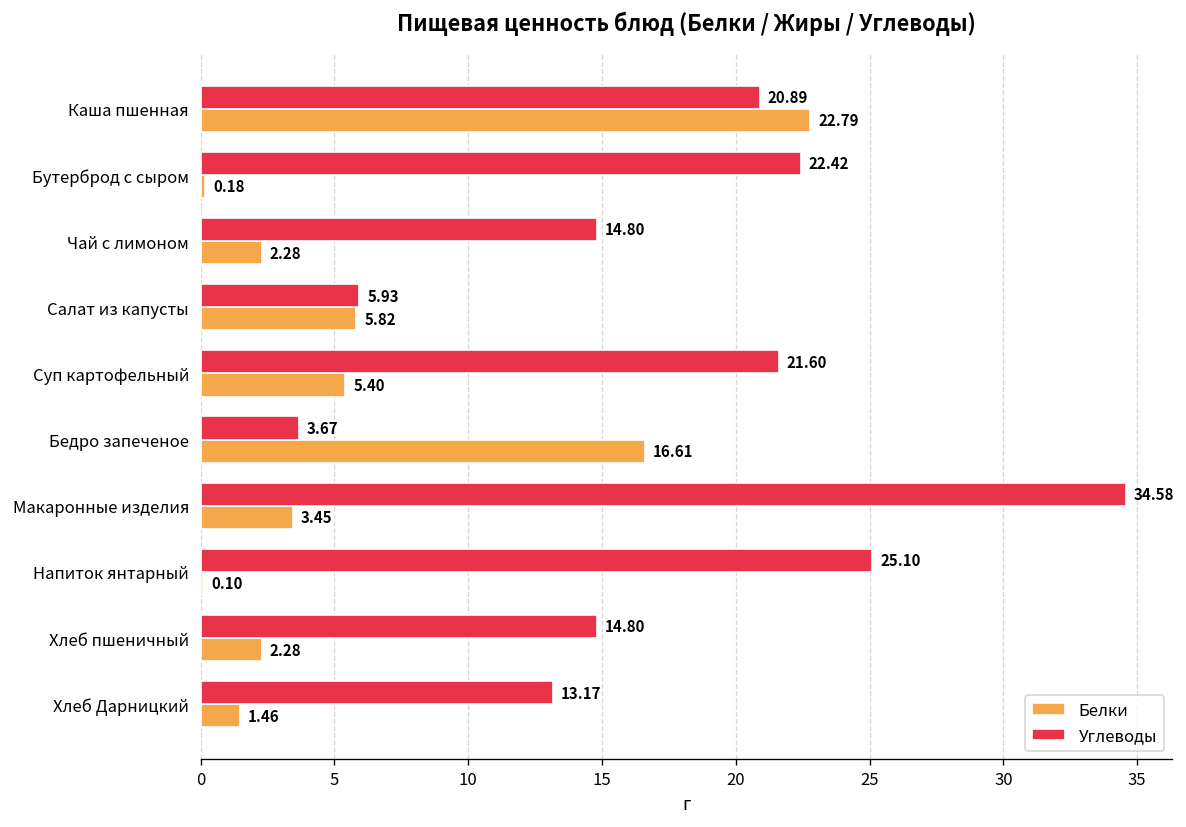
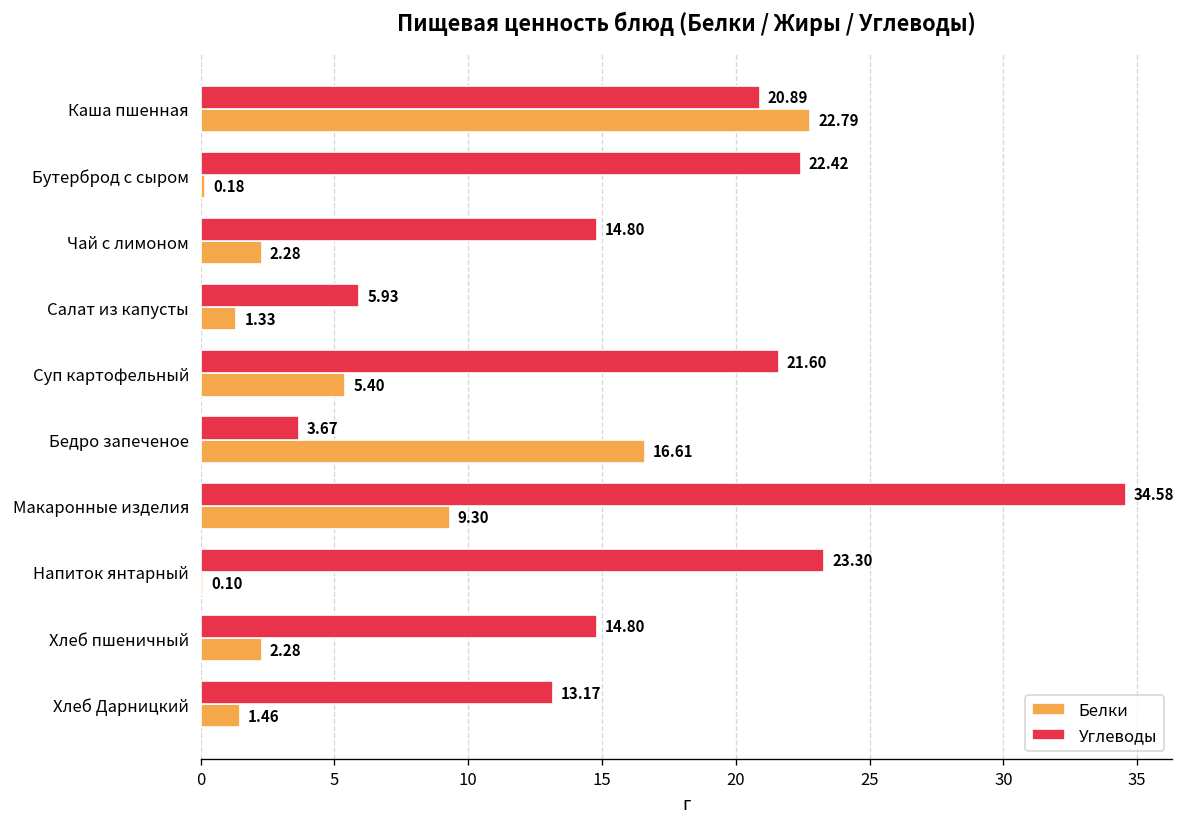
  {
    "Белки": {
      "Каша пшенная": 22.79,
      "Бутерброд с сыром": 0.18,
      "Чай с лимоном": 2.28,
-     "Салат из капусты": 5.82,
+     "Салат из капусты": 1.33,
      "Суп картофельный": 5.40,
      "Бедро запеченое": 16.61,
-     "Макаронные изделия": 3.45,
+     "Макаронные изделия": 9.30,
      "Напиток янтарный": 0.10,
      "Хлеб пшеничный": 2.28,
      "Хлеб Дарницкий": 1.46
    },
    "Углеводы": {
      "Каша пшенная": 20.89,
      "Бутерброд с сыром": 22.42,
      "Чай с лимоном": 14.80,
      "Салат из капусты": 5.93,
      "Суп картофельный": 21.60,
      "Бедро запеченое": 3.67,
      "Макаронные изделия": 34.58,
-     "Напиток янтарный": 25.10,
+     "Напиток янтарный": 23.30,
      "Хлеб пшеничный": 14.80,
      "Хлеб Дарницкий": 13.17
    }
  }
